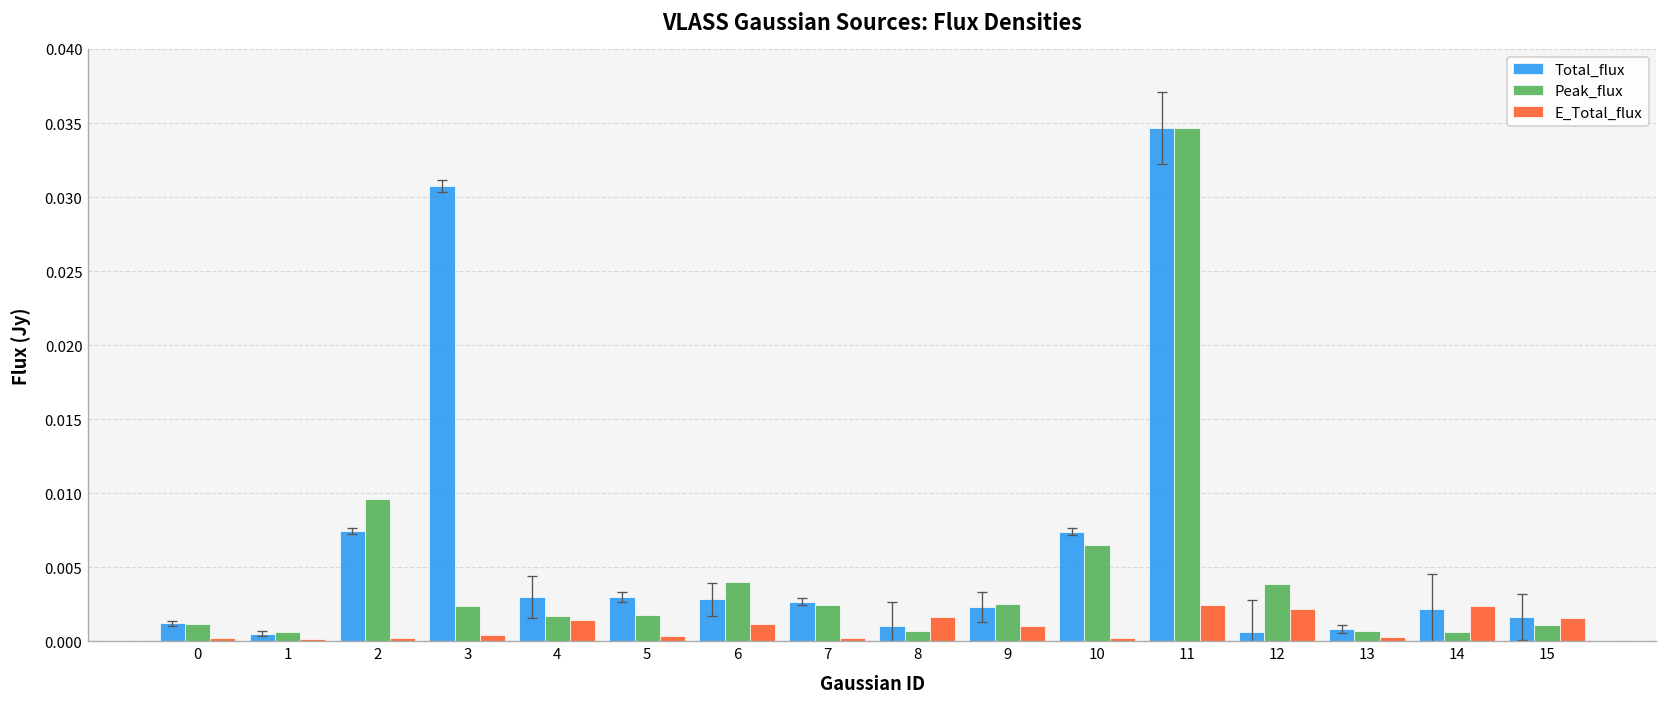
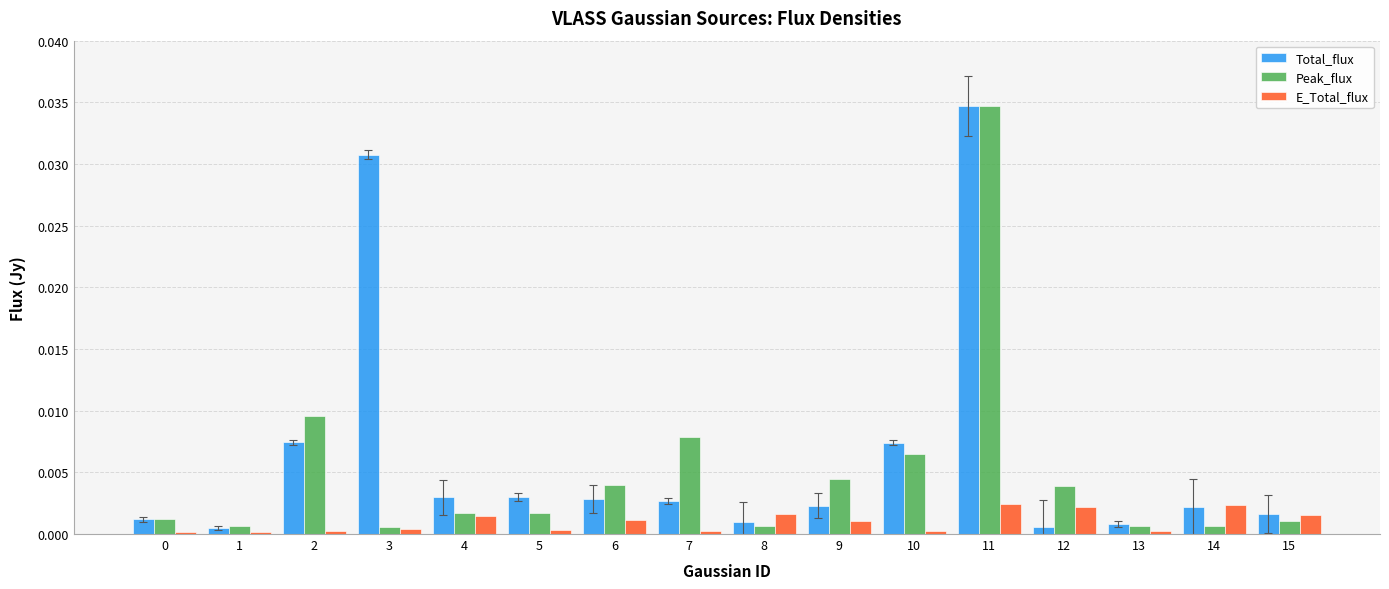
  {
    "Total_flux": {
      "0": 0.0012,
      "1": 0.0005,
      "2": 0.0074,
      "3": 0.0308,
      "4": 0.0030,
      "5": 0.0030,
      "6": 0.0028,
      "7": 0.0027,
      "8": 0.0010,
      "9": 0.0023,
      "10": 0.0074,
      "11": 0.0347,
      "12": 0.0006,
      "13": 0.0008,
      "14": 0.0022,
      "15": 0.0016
    },
    "Peak_flux": {
      "0": 0.0012,
      "1": 0.0006,
      "2": 0.0096,
-     "3": 0.0024,
+     "3": 0.0005,
      "4": 0.0017,
      "5": 0.0017,
      "6": 0.0040,
-     "7": 0.0024,
+     "7": 0.0079,
      "8": 0.0007,
-     "9": 0.0025,
+     "9": 0.0045,
      "10": 0.0065,
      "11": 0.0347,
      "12": 0.0039,
      "13": 0.0007,
      "14": 0.0006,
      "15": 0.0011
    },
    "E_Total_flux": {
      "2": 0.0002,
      "3": 0.0004,
      "4": 0.0014,
      "5": 0.0003,
      "6": 0.0011,
      "7": 0.0002,
      "8": 0.0016,
      "9": 0.0010,
      "10": 0.0002,
      "11": 0.0024,
      "12": 0.0022,
      "13": 0.0003,
      "14": 0.0023,
      "15": 0.0016
    }
  }
